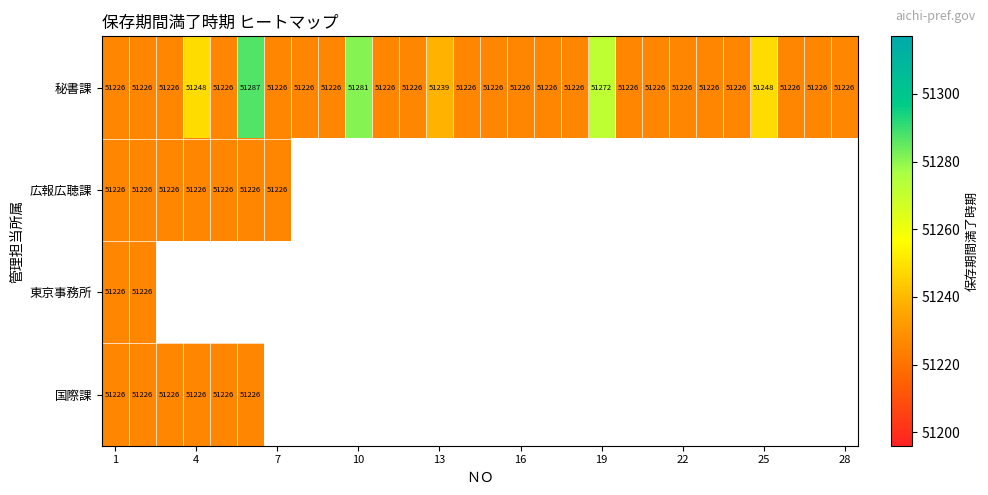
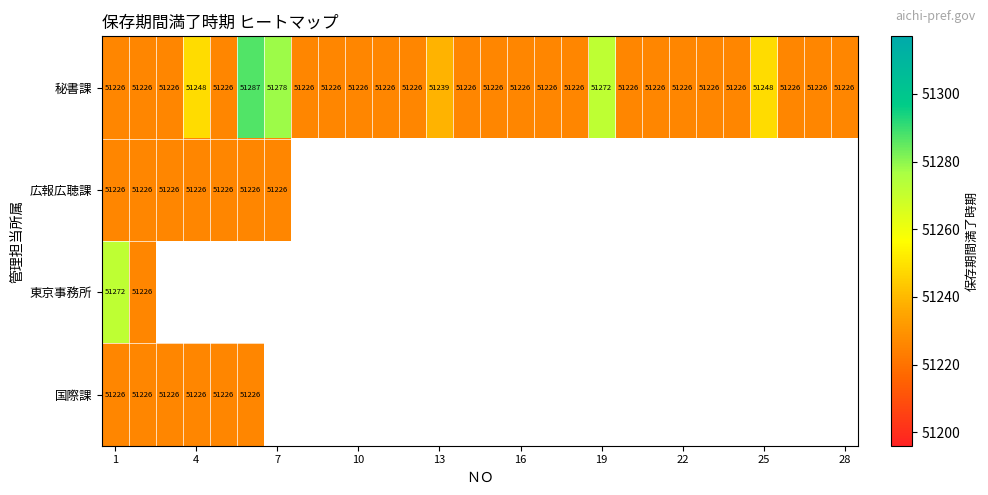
  {
    "秘書課": {
      "1": 51226,
      "4": 51248,
-     "7": 51226,
-     "10": 51281,
+     "7": 51278,
+     "10": 51226,
      "13": 51239,
      "16": 51226,
      "19": 51272,
      "22": 51226,
      "25": 51248,
      "28": 51226
    },
    "広報広聴課": {
      "1": 51226,
      "4": 51226,
      "7": 51226
    },
    "東京事務所": {
-     "1": 51226
+     "1": 51272
    },
    "国際課": {
      "1": 51226,
      "4": 51226
    }
  }
